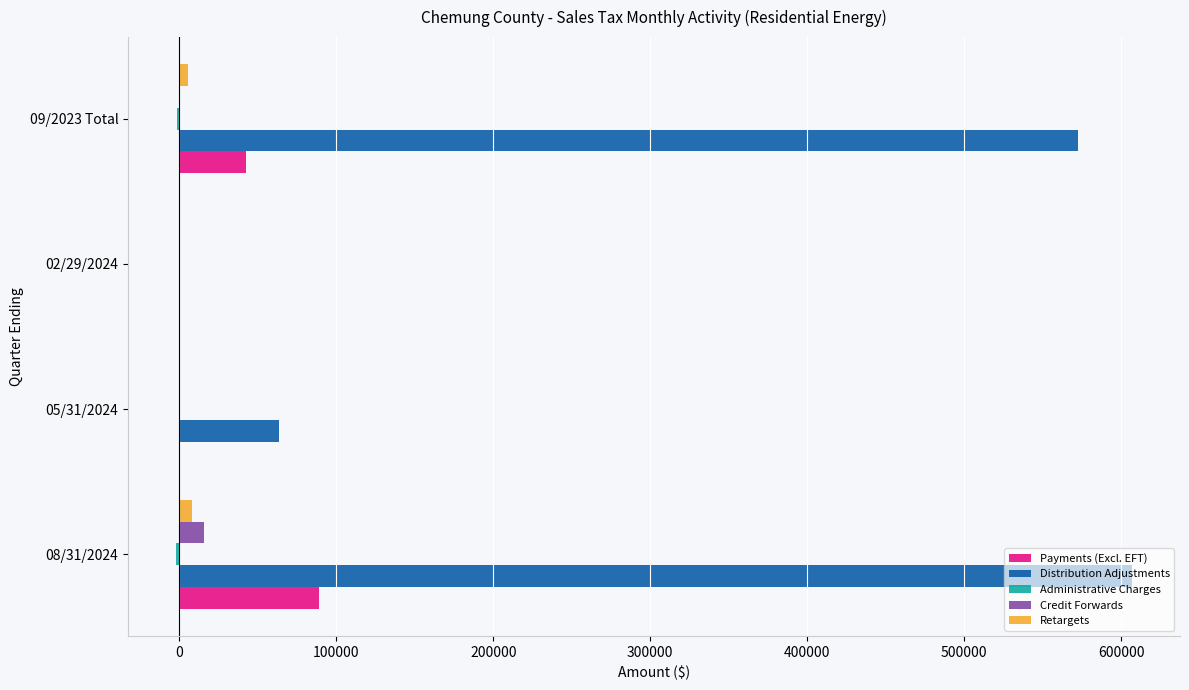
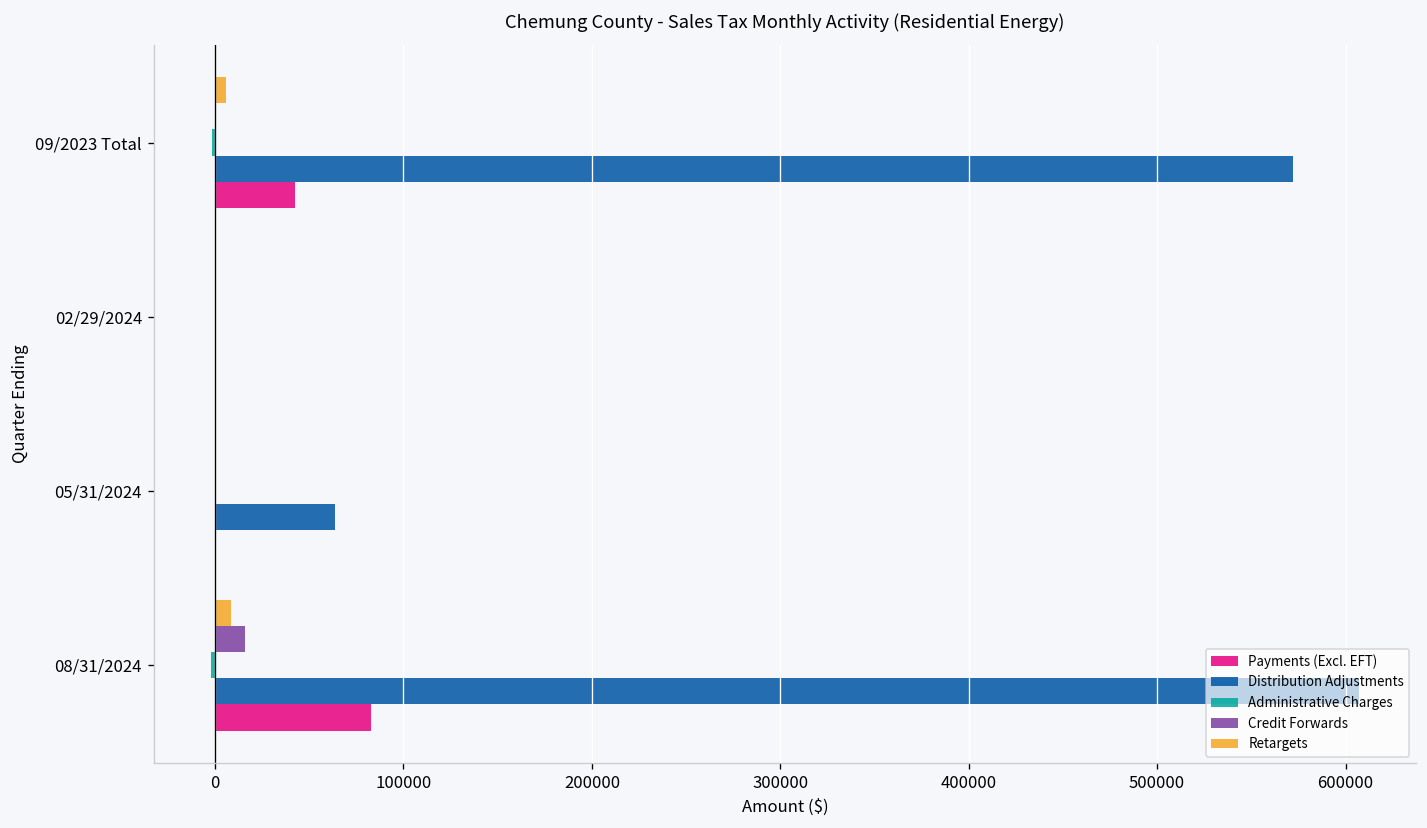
  {
    "Payments (Excl. EFT)": {
      "09/2023 Total": 42000,
      "02/29/2024": 0,
      "05/31/2024": 0,
-     "08/31/2024": 89000
+     "08/31/2024": 83000
    },
    "Distribution Adjustments": {
      "09/2023 Total": 572000,
      "02/29/2024": 0,
      "05/31/2024": 63000
    },
    "Administrative Charges": {
      "08/31/2024": -2000
    },
    "Credit Forwards": {
      "02/29/2024": 0,
      "08/31/2024": 16000
    },
    "Retargets": {
      "09/2023 Total": 6000,
      "02/29/2024": 0,
      "05/31/2024": 0,
      "08/31/2024": 8000
    }
  }
